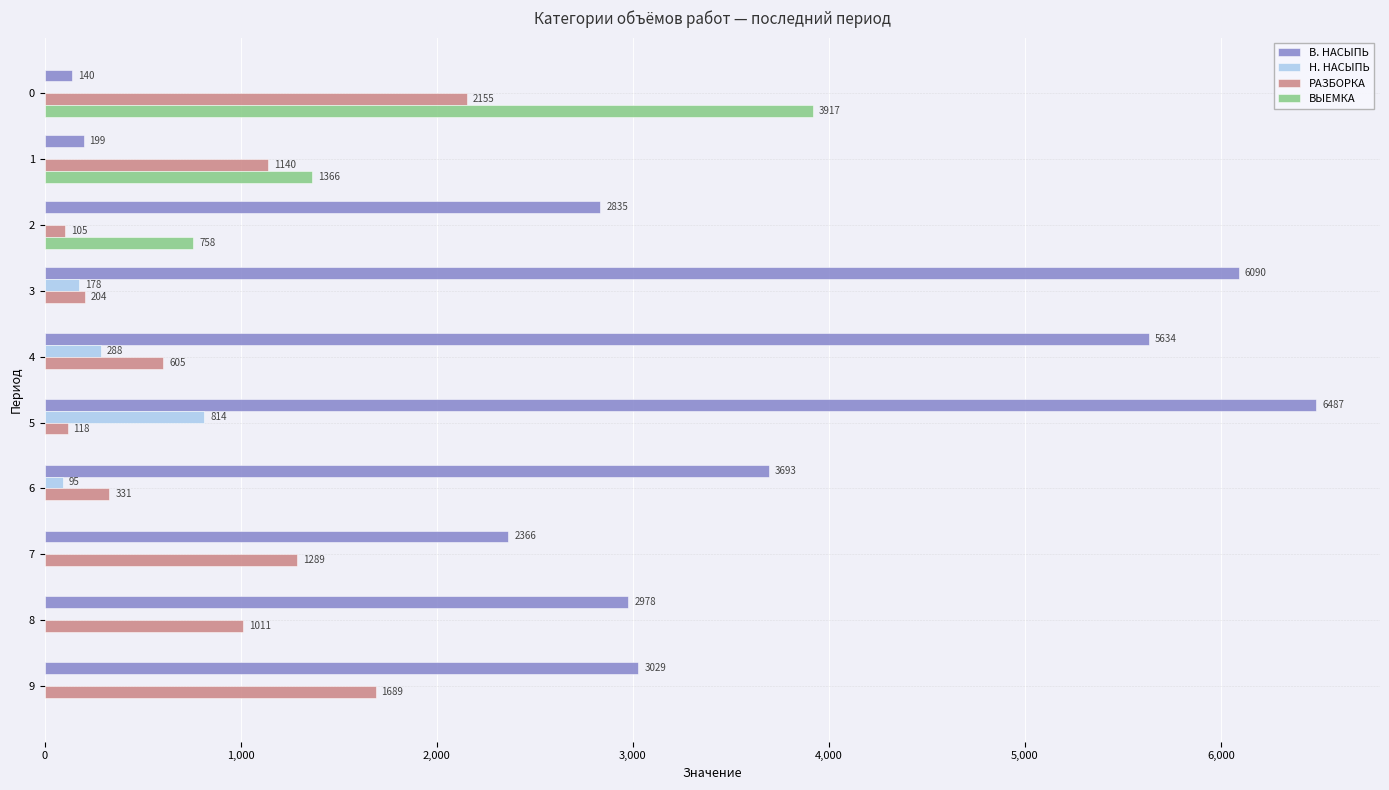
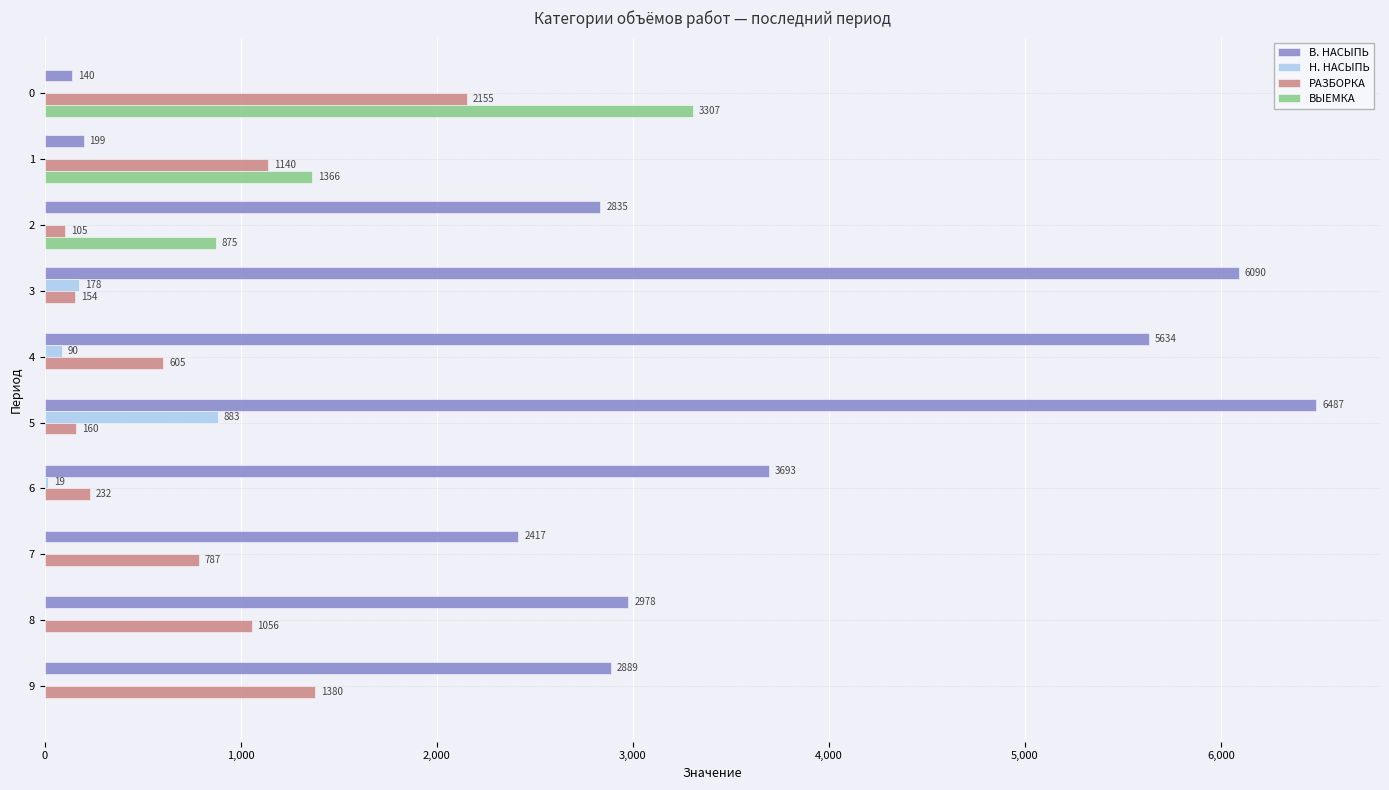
  {
    "В. НАСЫПЬ": {
      "0": 140,
      "1": 199,
      "2": 2835,
      "3": 6090,
      "4": 5634,
      "5": 6487,
      "6": 3693,
-     "7": 2366,
+     "7": 2417,
      "8": 2978,
-     "9": 3029
+     "9": 2889
    },
    "Н. НАСЫПЬ": {
      "3": 178,
-     "4": 288,
-     "5": 814,
-     "6": 95
+     "4": 90,
+     "5": 883,
+     "6": 19
    },
    "РАЗБОРКА": {
      "0": 2155,
      "1": 1140,
      "2": 105,
-     "3": 204,
+     "3": 154,
      "4": 605,
-     "5": 118,
-     "6": 331,
-     "7": 1289,
-     "8": 1011,
-     "9": 1689
+     "5": 160,
+     "6": 232,
+     "7": 787,
+     "8": 1056,
+     "9": 1380
    },
    "ВЫЕМКА": {
-     "0": 3917,
+     "0": 3307,
      "1": 1366,
-     "2": 758
+     "2": 875
    }
  }
